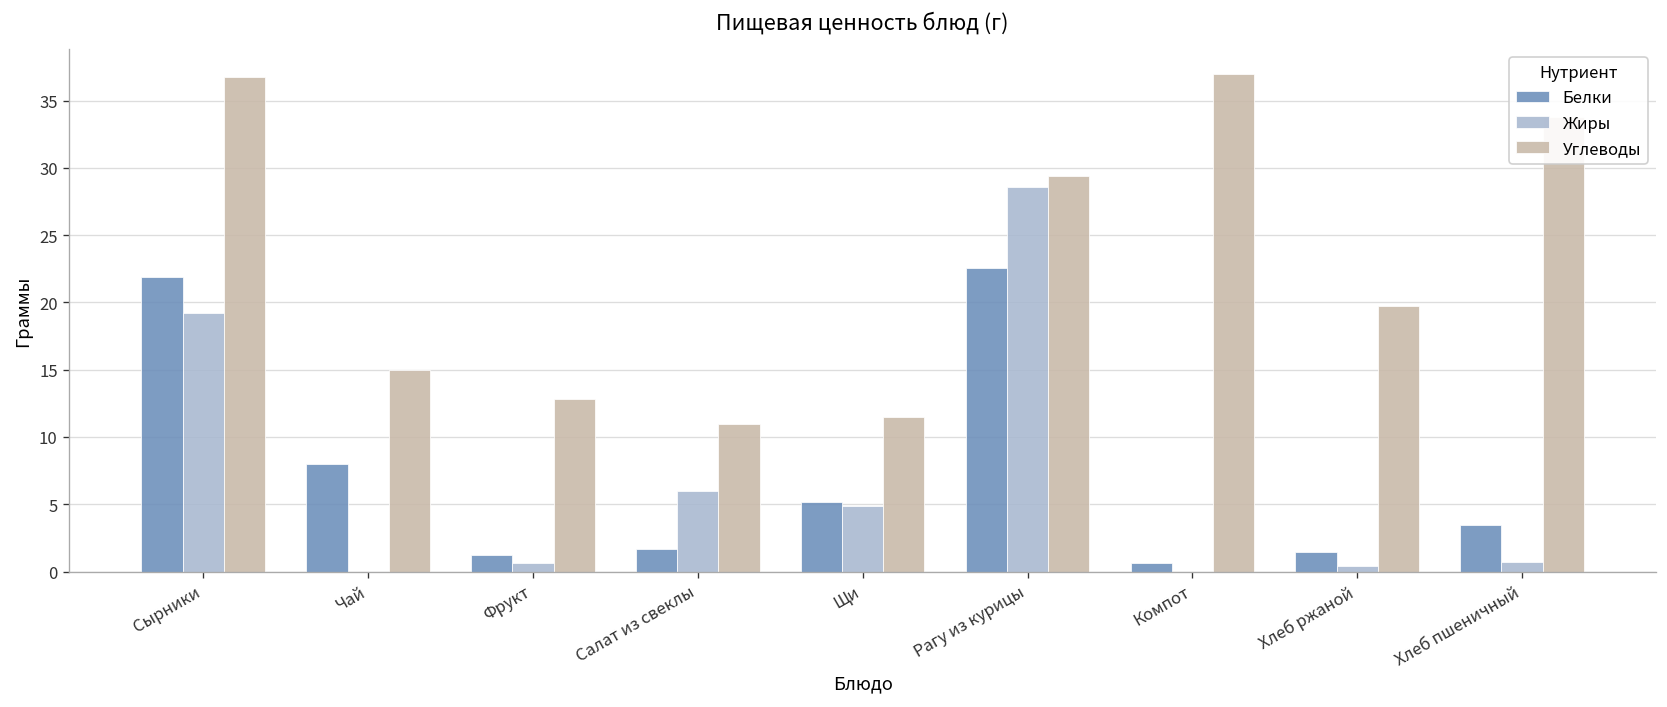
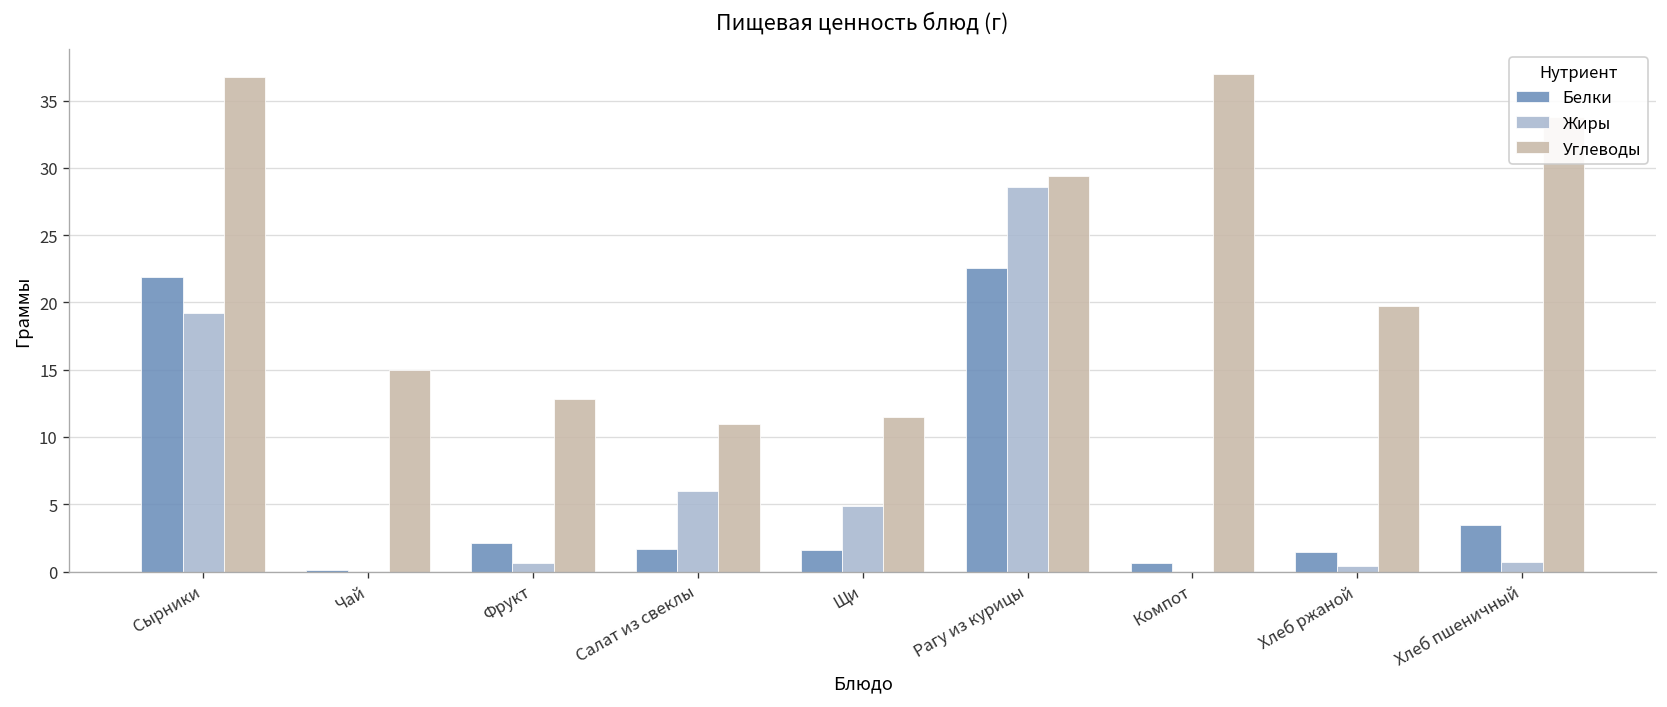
  {
    "Белки": {
      "Сырники": 21.9,
-     "Чай": 8.0,
-     "Фрукт": 1.2,
+     "Чай": 0.1,
+     "Фрукт": 2.2,
      "Салат из свеклы": 1.7,
-     "Щи": 5.2,
+     "Щи": 1.6,
      "Рагу из курицы": 22.6,
      "Компот": 0.6,
      "Хлеб ржаной": 1.5,
      "Хлеб пшеничный": 3.5
    }
  }
